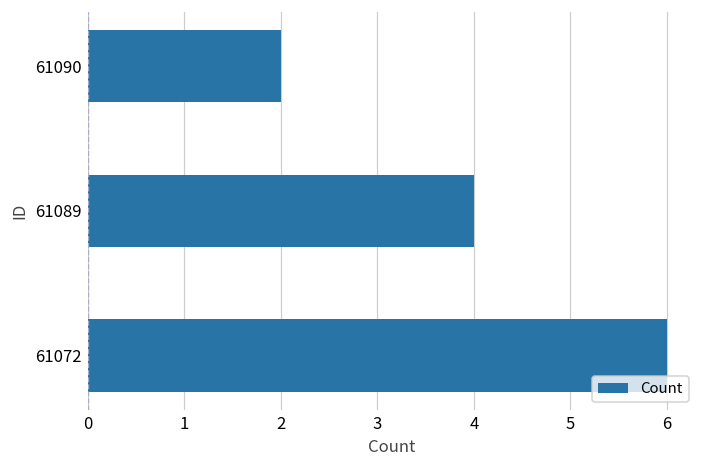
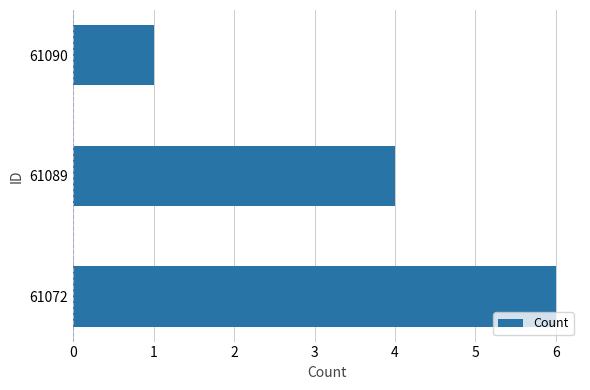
  {
-   "61090": 2,
+   "61090": 1,
    "61089": 4,
    "61072": 6
  }
